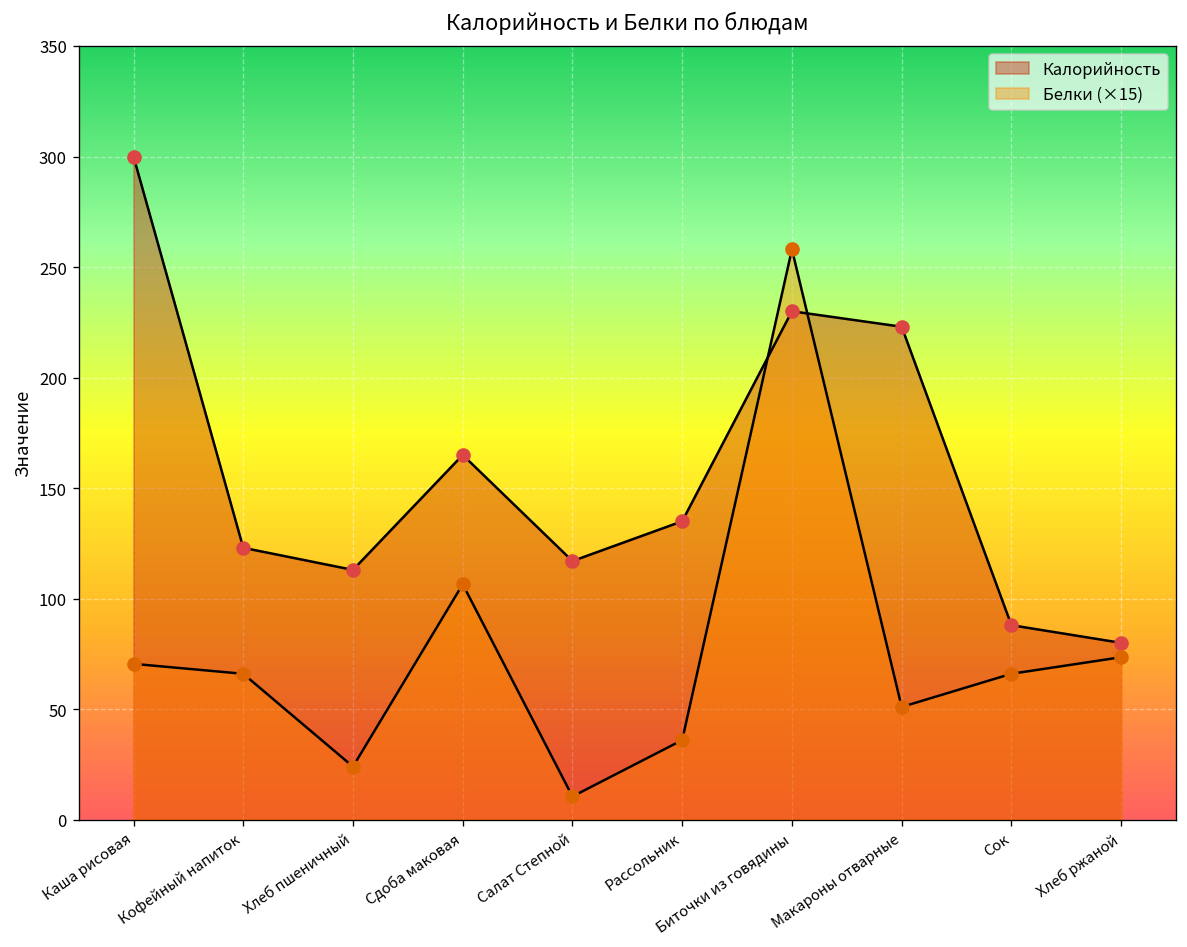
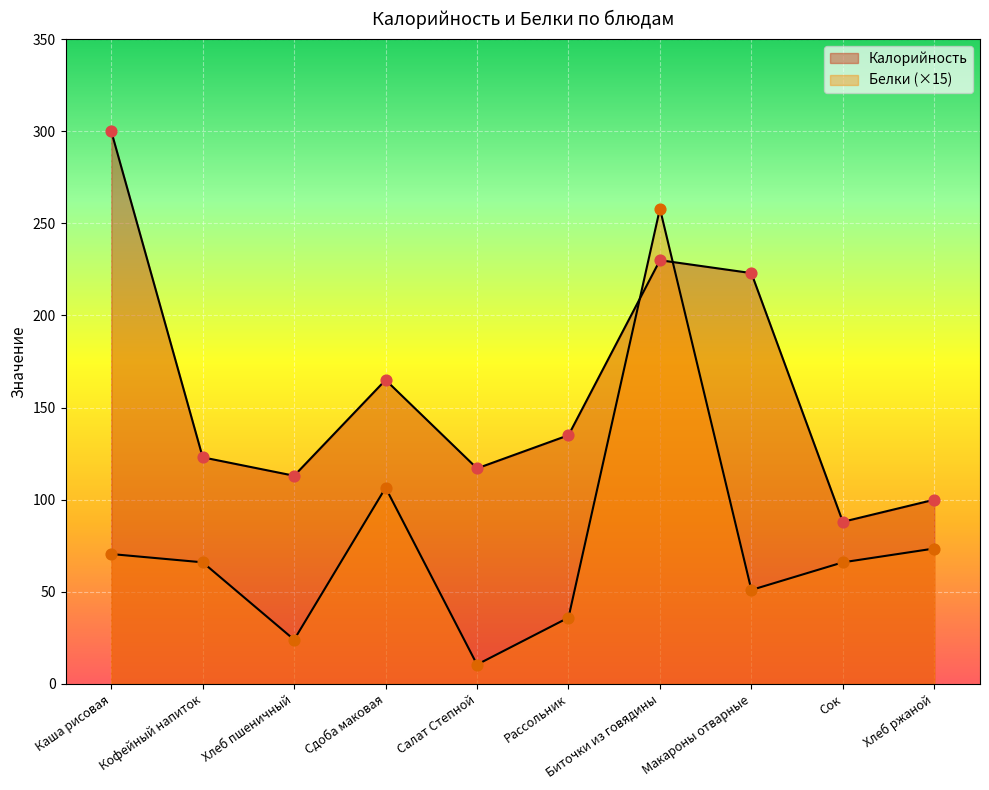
  {
    "Калорийность": {
      "Каша рисовая": 300,
      "Кофейный напиток": 123,
      "Хлеб пшеничный": 113,
      "Сдоба маковая": 165,
      "Салат Степной": 117,
      "Рассольник": 135,
      "Биточки из говядины": 230,
      "Макароны отварные": 223,
      "Сок": 88,
-     "Хлеб ржаной": 80
+     "Хлеб ржаной": 100
    },
    "Белки (×15)": {
      "Каша рисовая": 71,
      "Кофейный напиток": 66,
      "Хлеб пшеничный": 24,
      "Сдоба маковая": 107,
      "Салат Степной": 11,
      "Рассольник": 36,
      "Биточки из говядины": 258,
      "Макароны отварные": 51,
      "Сок": 66,
      "Хлеб ржаной": 74
    }
  }
